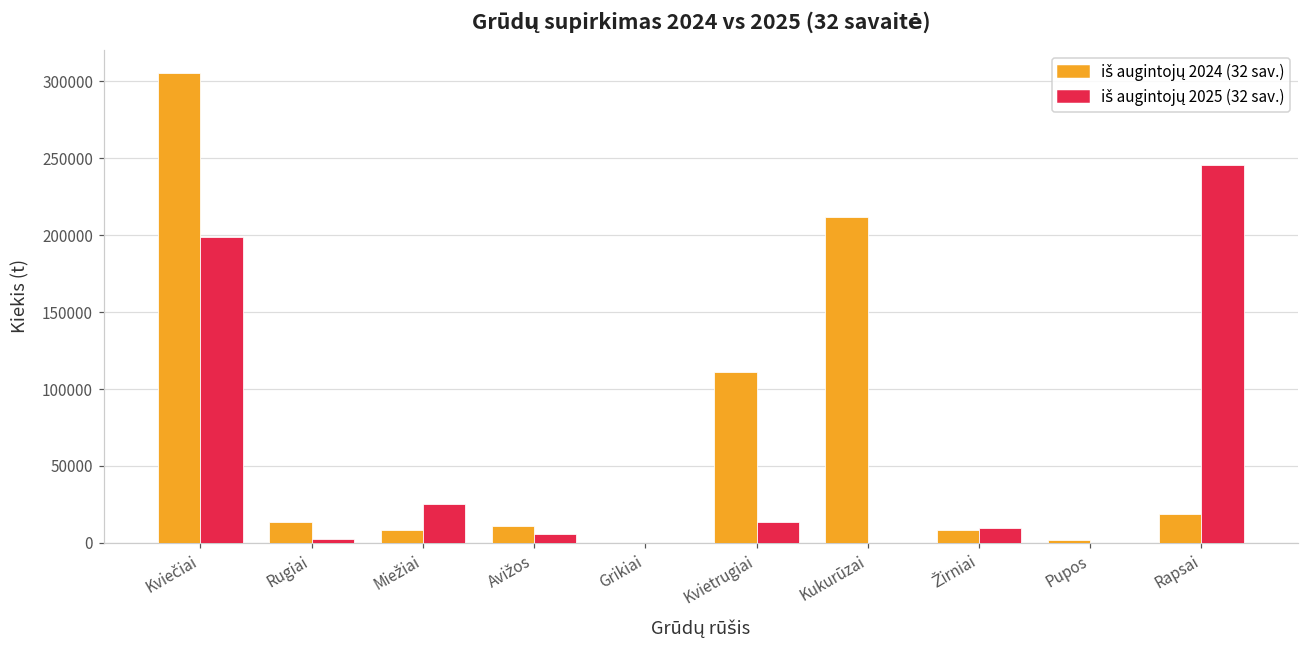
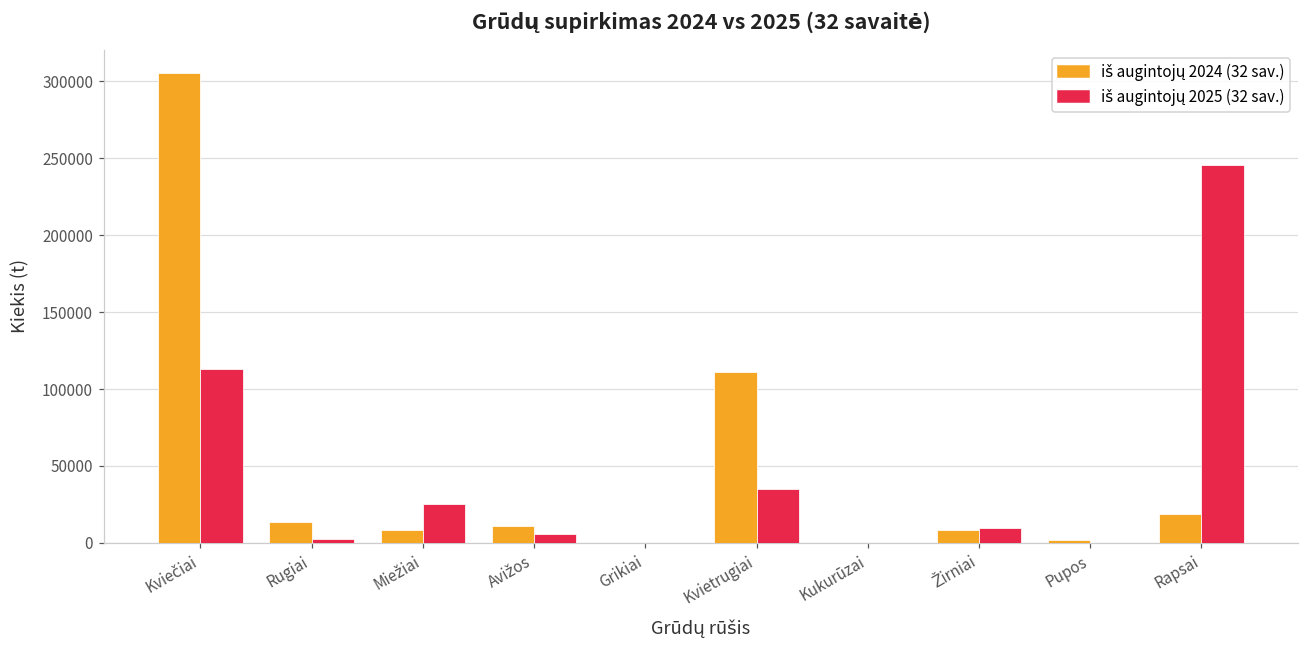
  {
    "iš augintojų 2024 (32 sav.)": {
      "Kviečiai": 305000,
      "Rugiai": 14000,
      "Miežiai": 9000,
      "Avižos": 11000,
      "Kvietrugiai": 111000,
-     "Kukurūzai": 212000,
+     "Kukurūzai": 0,
      "Žirniai": 8000,
      "Rapsai": 19000
    },
    "iš augintojų 2025 (32 sav.)": {
-     "Kviečiai": 199000,
+     "Kviečiai": 113000,
      "Rugiai": 3000,
      "Miežiai": 25000,
      "Avižos": 6000,
-     "Kvietrugiai": 14000,
+     "Kvietrugiai": 35000,
      "Kukurūzai": 0,
      "Žirniai": 9000,
      "Rapsai": 245000
    }
  }
